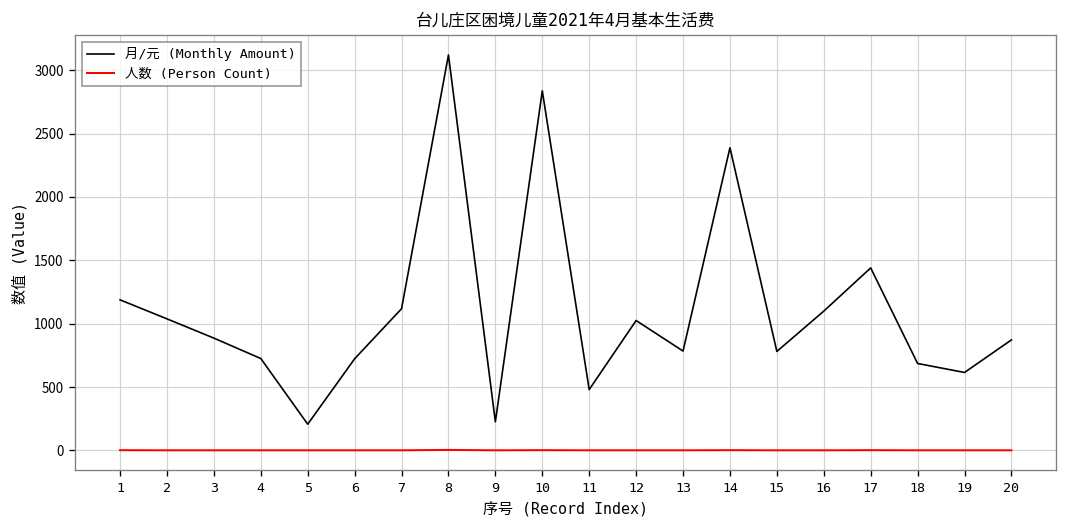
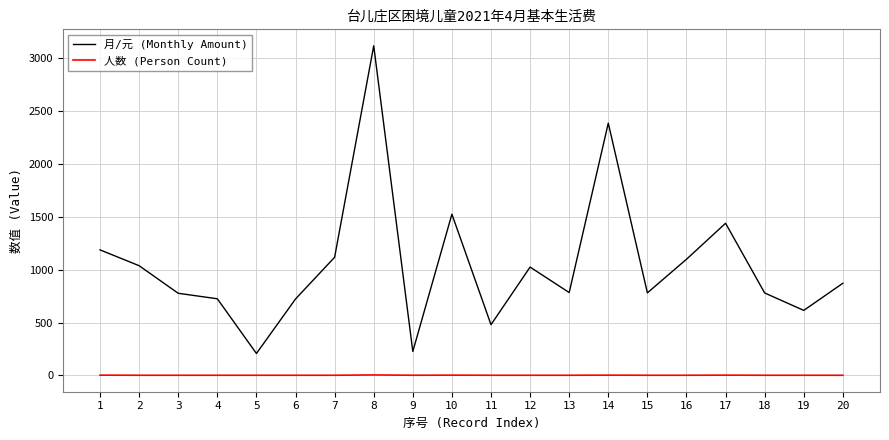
  {
    "月/元 (Monthly Amount)": {
      "1": 1190,
      "2": 1040,
-     "3": 890,
+     "3": 780,
      "4": 730,
      "5": 210,
      "6": 720,
      "7": 1120,
      "8": 3120,
      "9": 230,
-     "10": 2840,
+     "10": 1530,
      "11": 480,
      "12": 1030,
      "13": 780,
      "14": 2390,
      "15": 780,
      "16": 1100,
      "17": 1440,
-     "18": 690,
+     "18": 780,
      "19": 620,
      "20": 870
    },
    "人数 (Person Count)": {
      "1": 0,
      "2": 0,
      "3": 0,
      "4": 0,
      "5": 0,
      "6": 0,
      "7": 0,
      "8": 0,
      "9": 0,
      "10": 0,
      "11": 0,
      "12": 0,
      "13": 0,
      "14": 0,
      "15": 0,
      "16": 0,
      "17": 0,
      "18": 0,
      "19": 0,
      "20": 0
    }
  }
